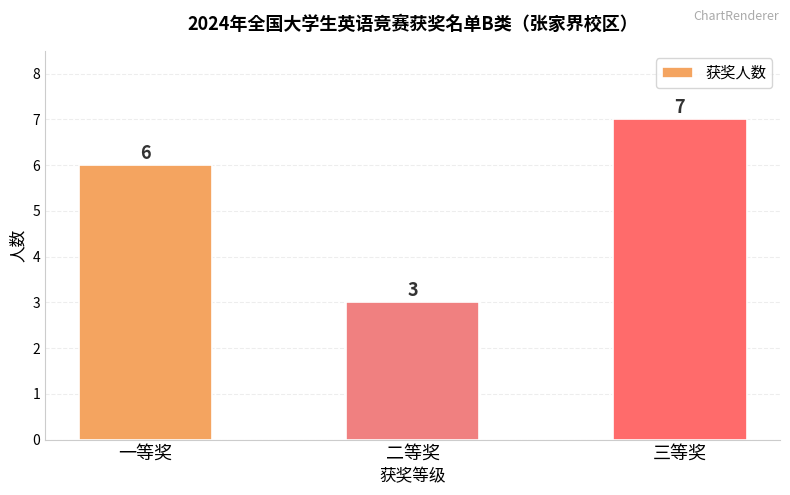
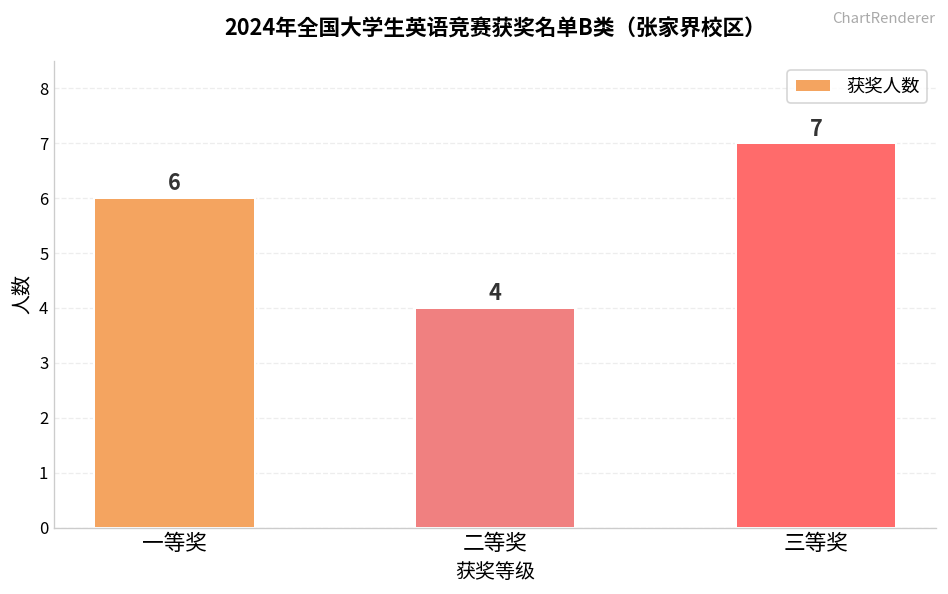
  {
    "一等奖": 6,
-   "二等奖": 3,
+   "二等奖": 4,
    "三等奖": 7
  }
